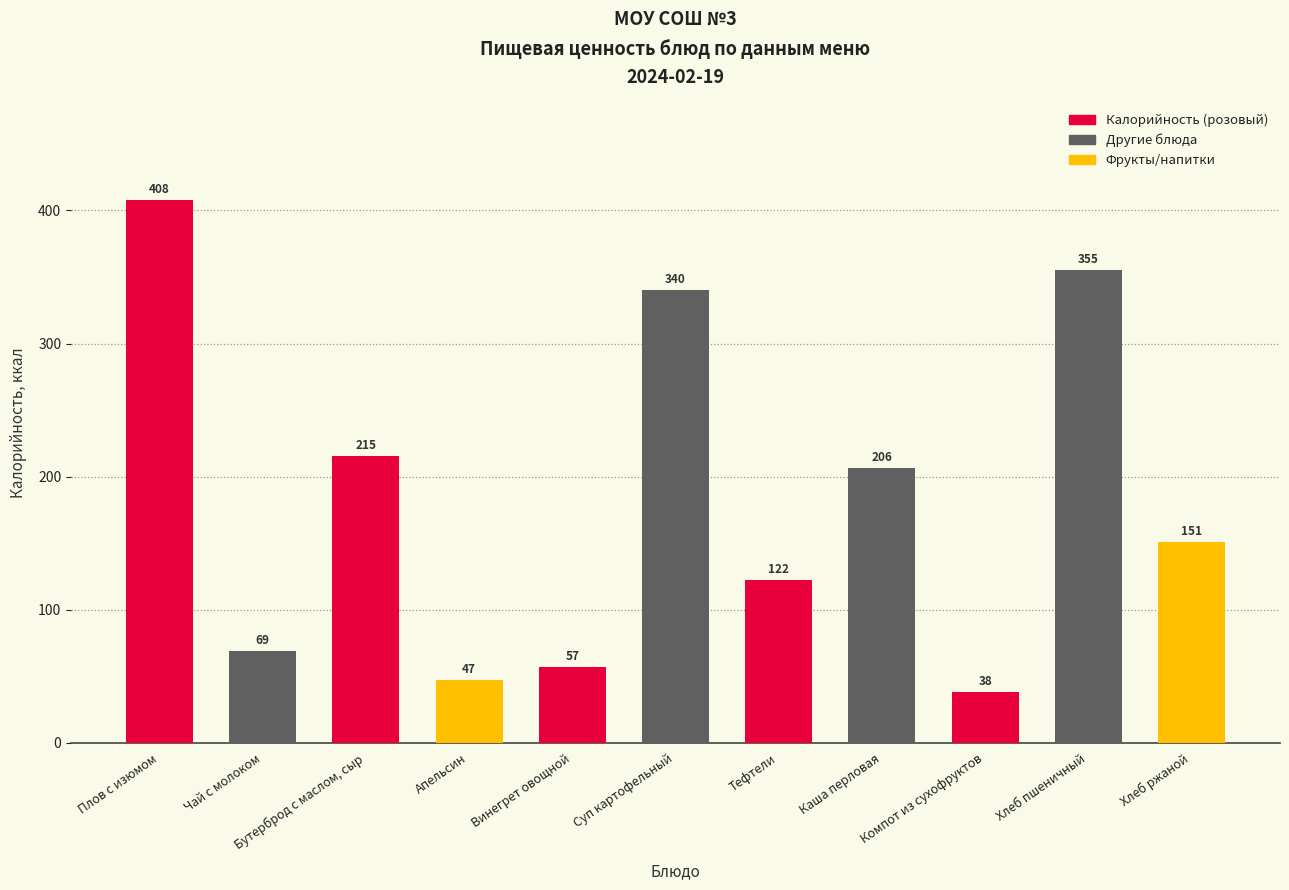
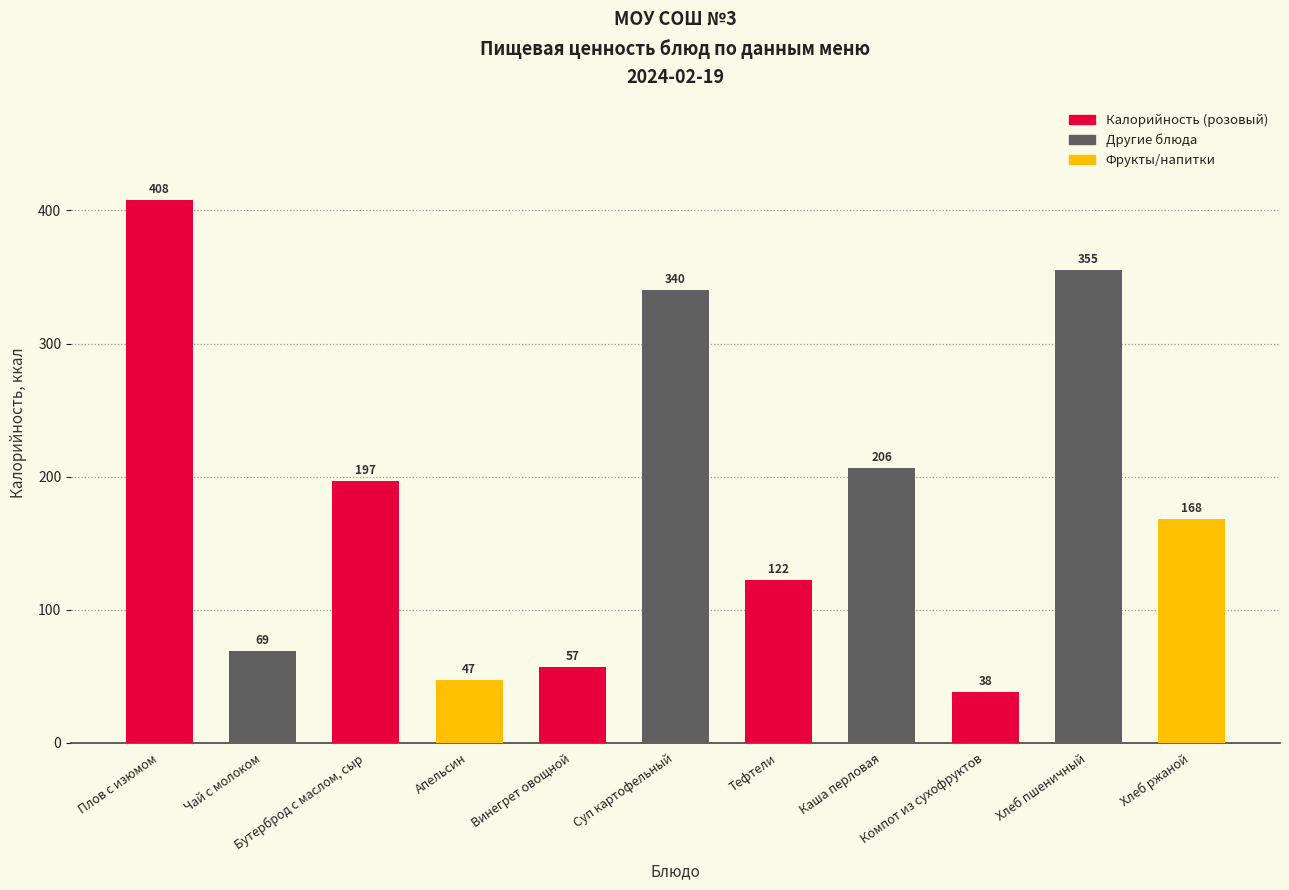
  {
    "Плов с изюмом": 408,
    "Чай с молоком": 69,
-   "Бутерброд с маслом, сыр": 215,
+   "Бутерброд с маслом, сыр": 197,
    "Апельсин": 47,
    "Винегрет овощной": 57,
    "Суп картофельный": 340,
    "Тефтели": 122,
    "Каша перловая": 206,
    "Компот из сухофруктов": 38,
    "Хлеб пшеничный": 355,
-   "Хлеб ржаной": 151
+   "Хлеб ржаной": 168
  }
